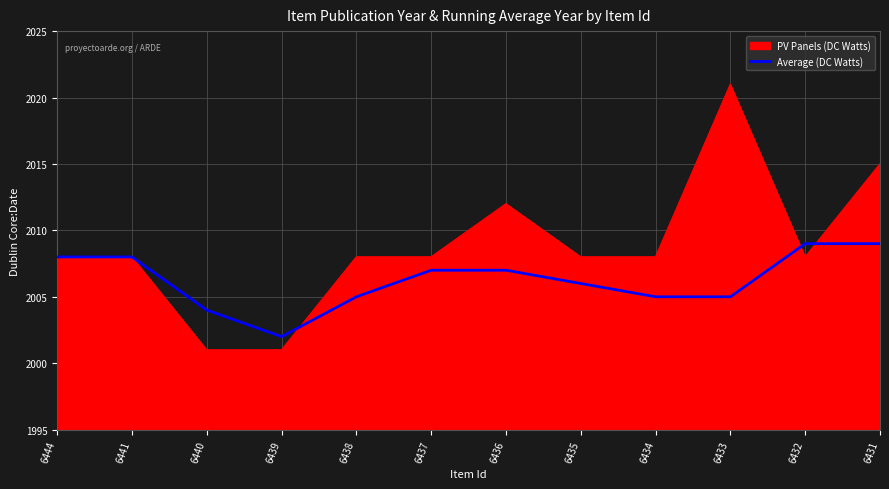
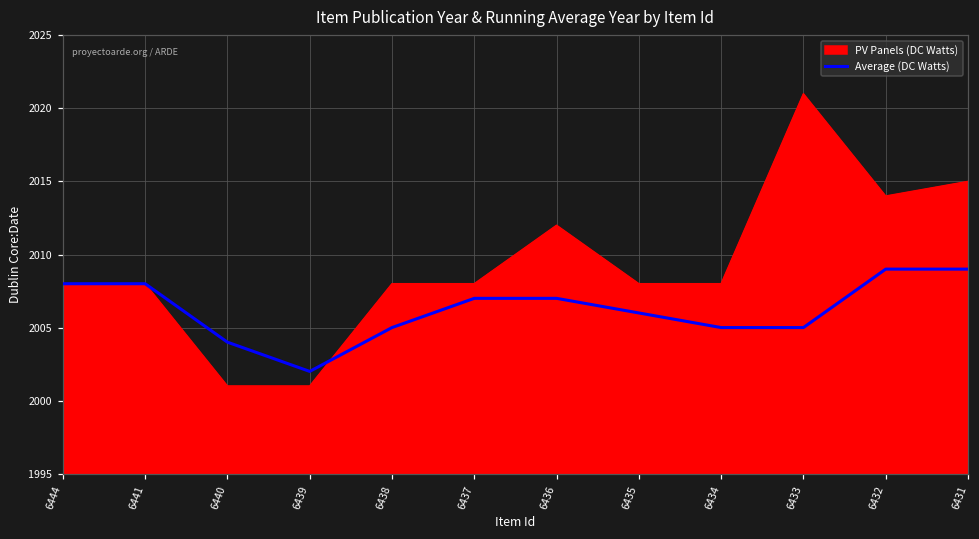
  {
    "PV Panels (DC Watts)": {
      "6440": 2001,
      "6439": 2001,
      "6438": 2008,
      "6437": 2008,
      "6436": 2012,
      "6435": 2008,
      "6434": 2008,
      "6433": 2021,
-     "6432": 2008,
+     "6432": 2014,
      "6431": 2015
    },
    "Average (DC Watts)": {
      "6440": 2004,
      "6439": 2002,
      "6438": 2005,
      "6437": 2007,
      "6436": 2007,
      "6435": 2006,
      "6434": 2005,
      "6433": 2005,
      "6432": 2009,
      "6431": 2009
    }
  }
